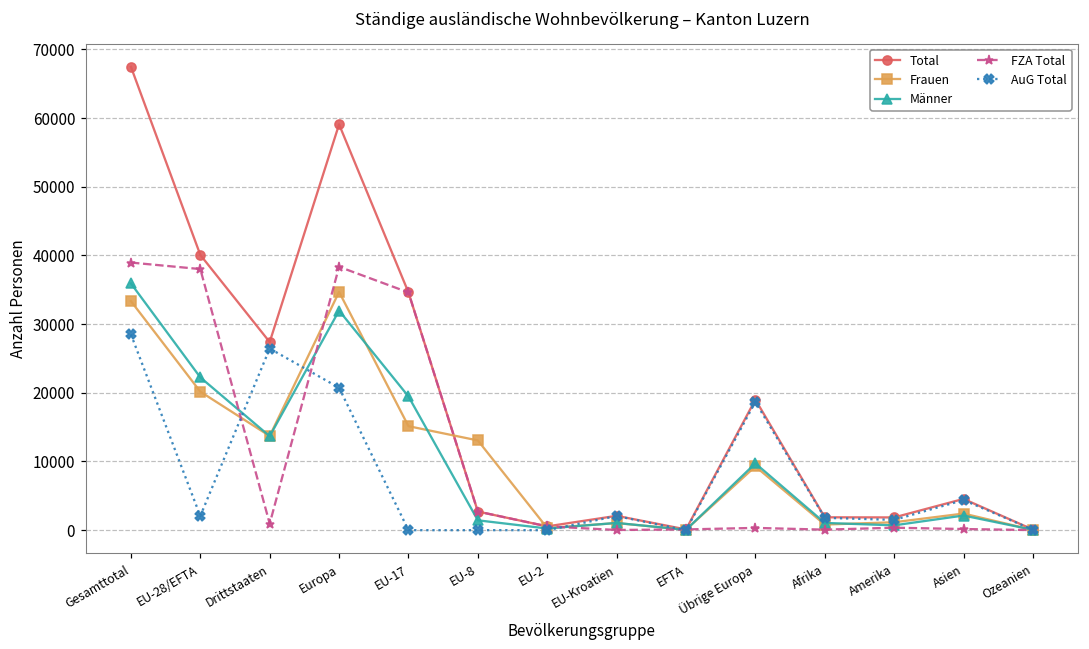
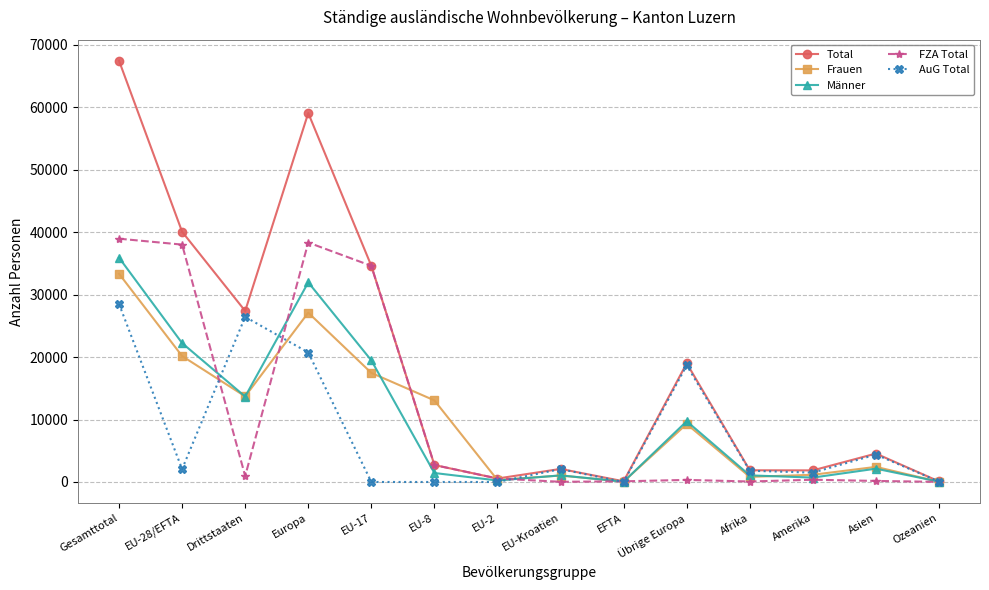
  {
    "Frauen": {
      "Gesamttotal": 33000,
      "EU-28/EFTA": 20000,
-     "Europa": 35000,
-     "EU-17": 15000,
+     "Europa": 27000,
+     "EU-17": 17000,
      "EU-8": 13000,
      "Übrige Europa": 9000
    }
  }
